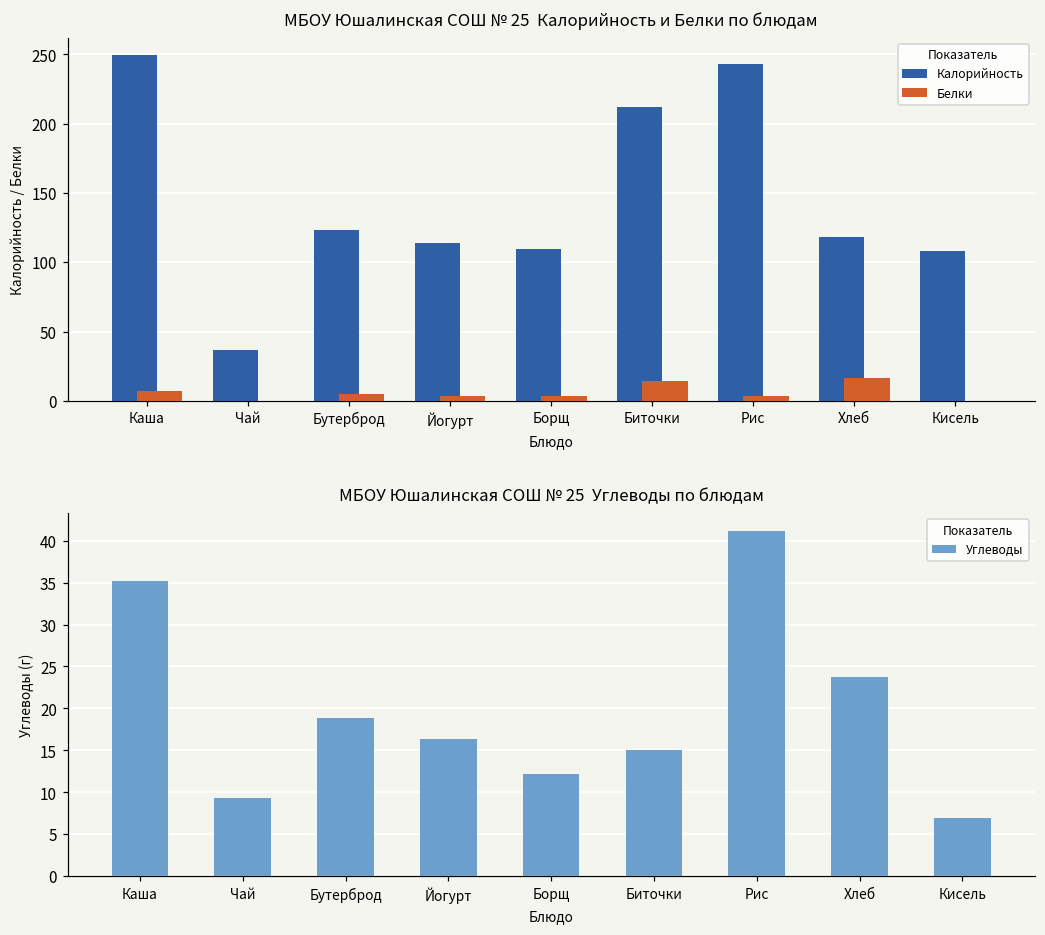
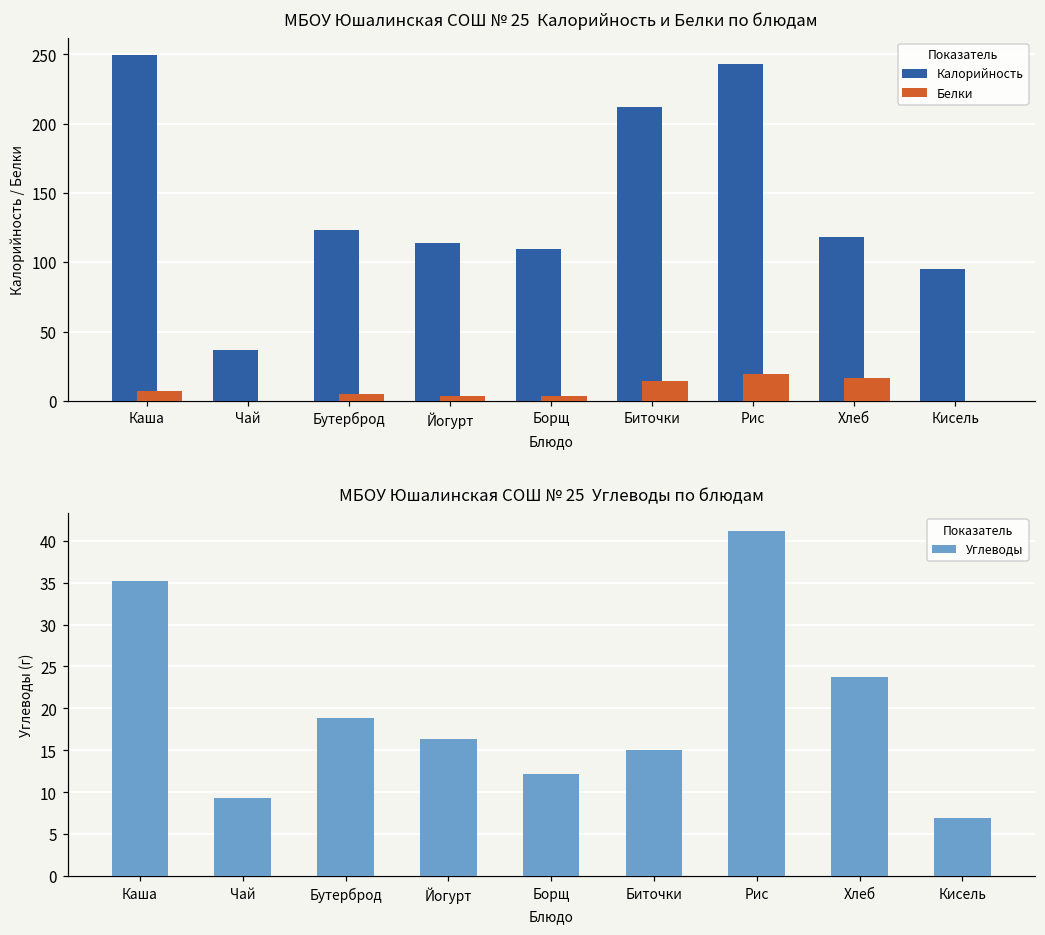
  {
    "МБОУ Юшалинская СОШ № 25 Калорийность и Белки по блюдам": {
      "Калорийность": {
        "Каша": 250,
        "Чай": 37,
        "Бутерброд": 123,
        "Йогурт": 114,
        "Борщ": 110,
        "Биточки": 212,
        "Рис": 243,
        "Хлеб": 118,
-       "Кисель": 108
+       "Кисель": 95
      },
      "Белки": {
        "Каша": 7,
        "Бутерброд": 5,
        "Йогурт": 4,
        "Борщ": 3,
        "Биточки": 14,
-       "Рис": 4,
+       "Рис": 20,
        "Хлеб": 16,
        "Кисель": 0
      }
    },
    "МБОУ Юшалинская СОШ № 25 Углеводы по блюдам": {
      "Каша": 35,
      "Чай": 9,
      "Бутерброд": 19,
      "Йогурт": 16,
      "Борщ": 12,
      "Биточки": 15,
      "Рис": 41,
      "Хлеб": 24,
      "Кисель": 7
    }
  }
